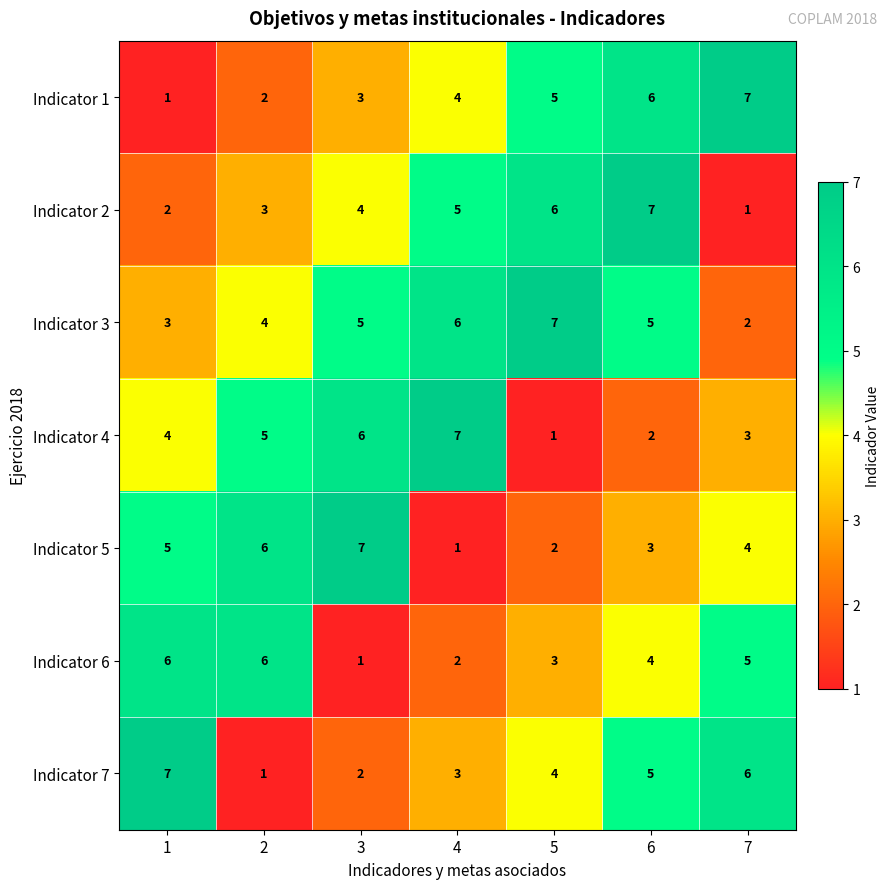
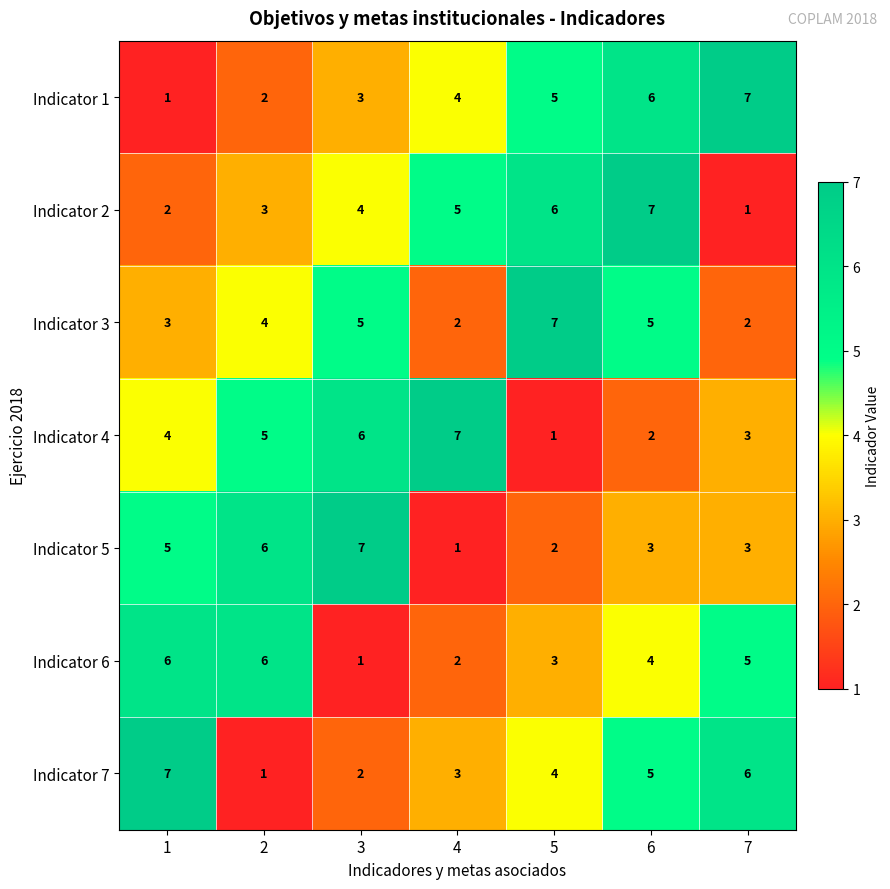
  {
    "Indicator 1": {
      "1": 1,
      "2": 2,
      "3": 3,
      "4": 4,
      "5": 5,
      "6": 6,
      "7": 7
    },
    "Indicator 2": {
      "1": 2,
      "2": 3,
      "3": 4,
      "4": 5,
      "5": 6,
      "6": 7,
      "7": 1
    },
    "Indicator 3": {
      "1": 3,
      "2": 4,
      "3": 5,
-     "4": 6,
+     "4": 2,
      "5": 7,
      "6": 5,
      "7": 2
    },
    "Indicator 4": {
      "1": 4,
      "2": 5,
      "3": 6,
      "4": 7,
      "5": 1,
      "6": 2,
      "7": 3
    },
    "Indicator 5": {
      "1": 5,
      "2": 6,
      "3": 7,
      "4": 1,
      "5": 2,
      "6": 3,
-     "7": 4
+     "7": 3
    },
    "Indicator 6": {
      "1": 6,
      "2": 6,
      "3": 1,
      "4": 2,
      "5": 3,
      "6": 4,
      "7": 5
    },
    "Indicator 7": {
      "1": 7,
      "2": 1,
      "3": 2,
      "4": 3,
      "5": 4,
      "6": 5,
      "7": 6
    }
  }
